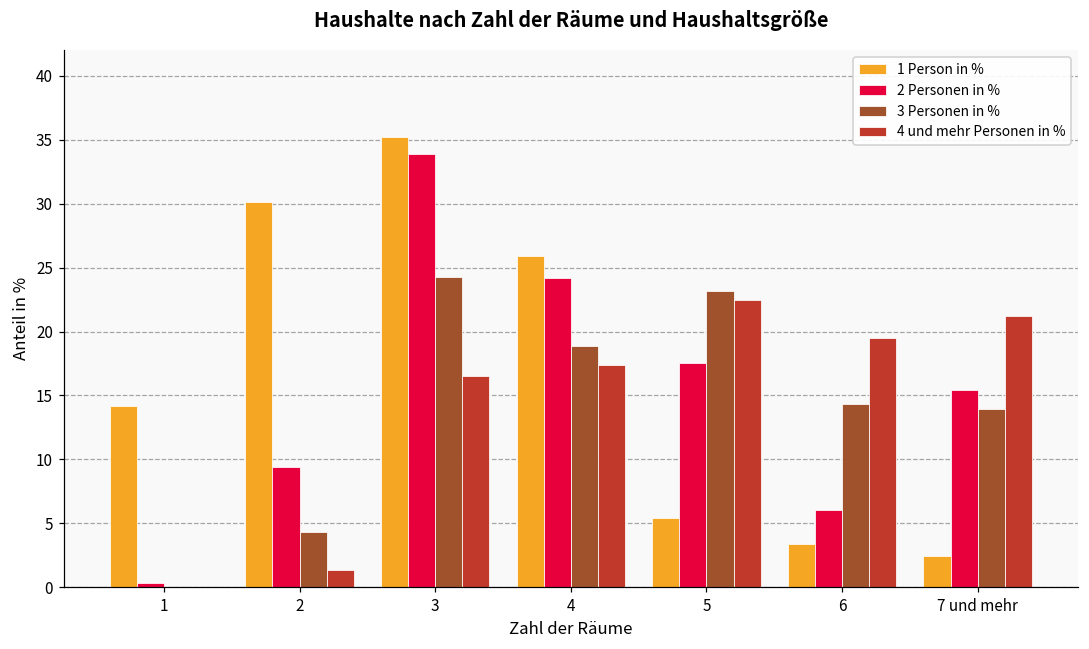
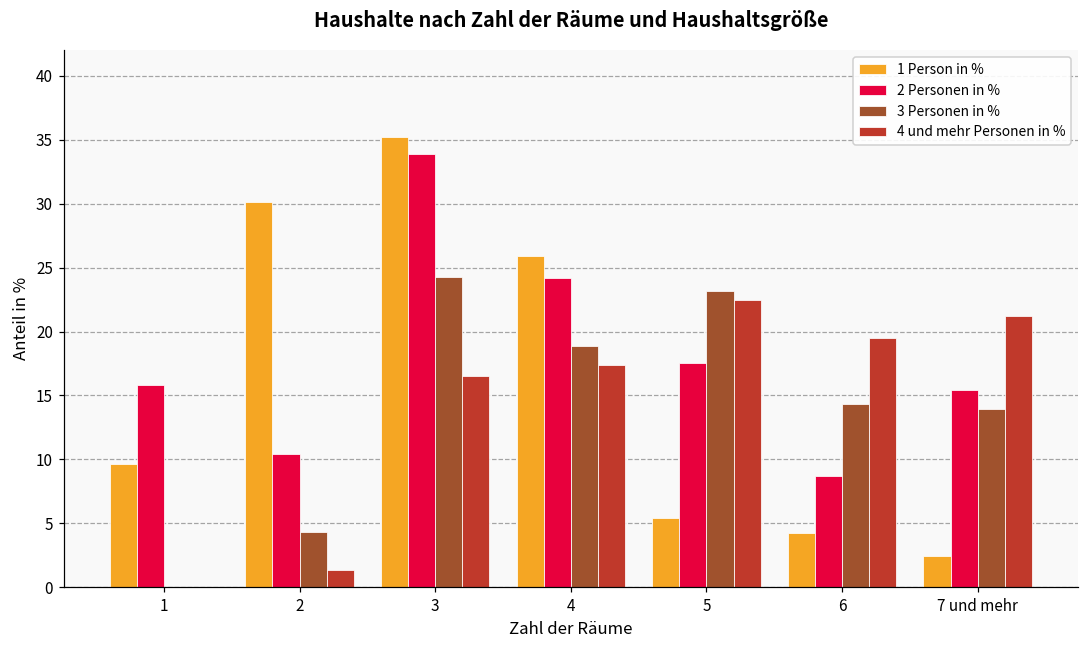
  {
    "1 Person in %": {
-     "1": 14.2,
+     "1": 9.6,
      "2": 30.1,
      "3": 35.2,
      "4": 25.9,
      "5": 5.4,
-     "6": 3.4,
+     "6": 4.2,
      "7 und mehr": 2.4
    },
    "2 Personen in %": {
-     "1": 0.3,
-     "2": 9.4,
+     "1": 15.8,
+     "2": 10.4,
      "3": 33.9,
      "4": 24.2,
      "5": 17.5,
-     "6": 6.0,
+     "6": 8.7,
      "7 und mehr": 15.4
    }
  }
